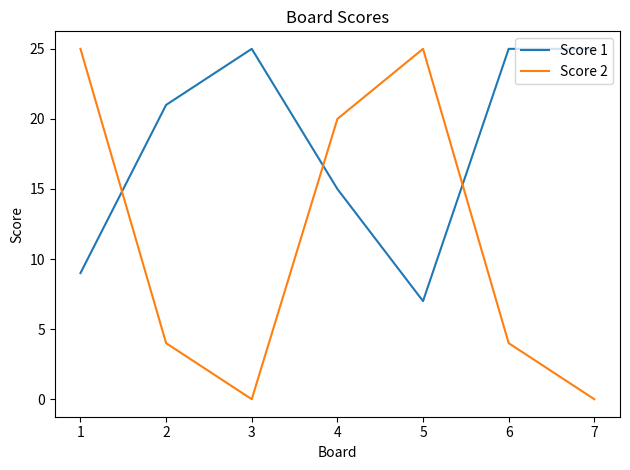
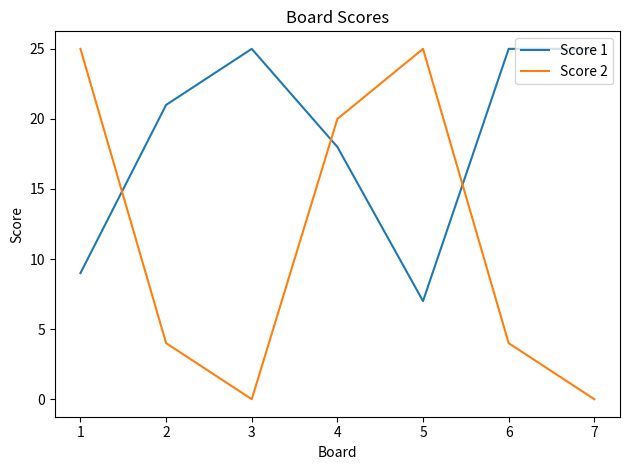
  {
    "Score 1": {
      "1": 9,
      "2": 21,
      "3": 25,
-     "4": 15,
+     "4": 18,
      "5": 7,
      "6": 25
    },
    "Score 2": {
      "1": 25,
      "2": 4,
      "3": 0,
      "4": 20,
      "5": 25,
      "6": 4,
      "7": 0
    }
  }
